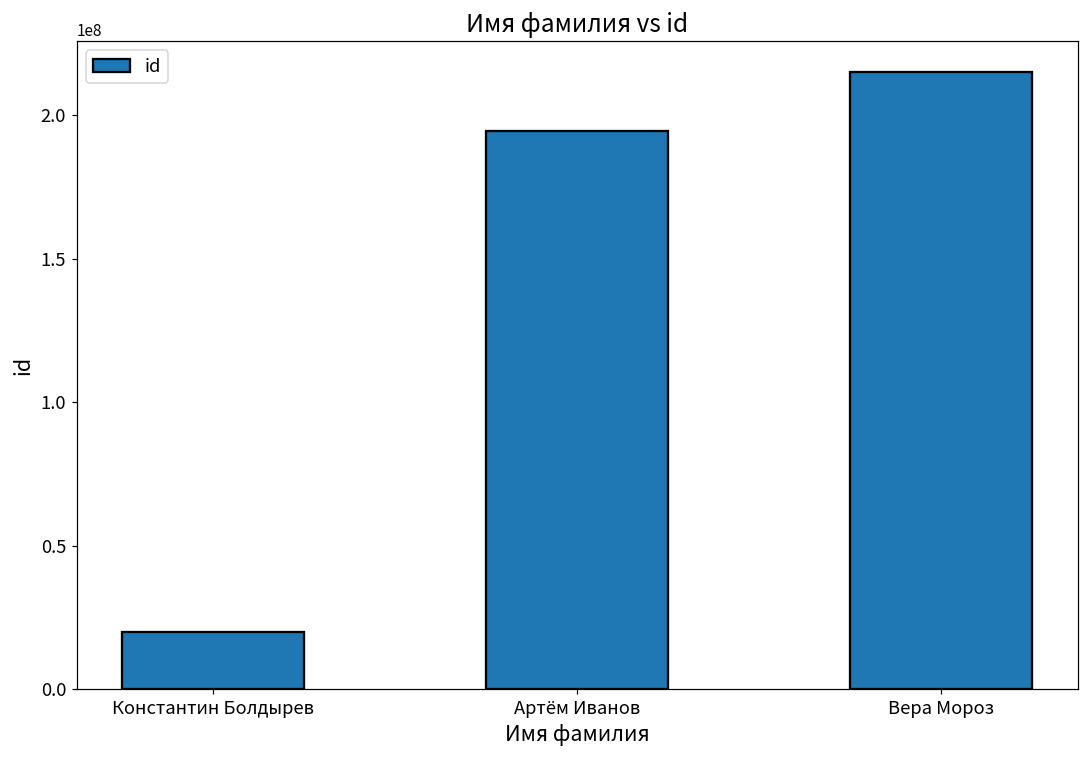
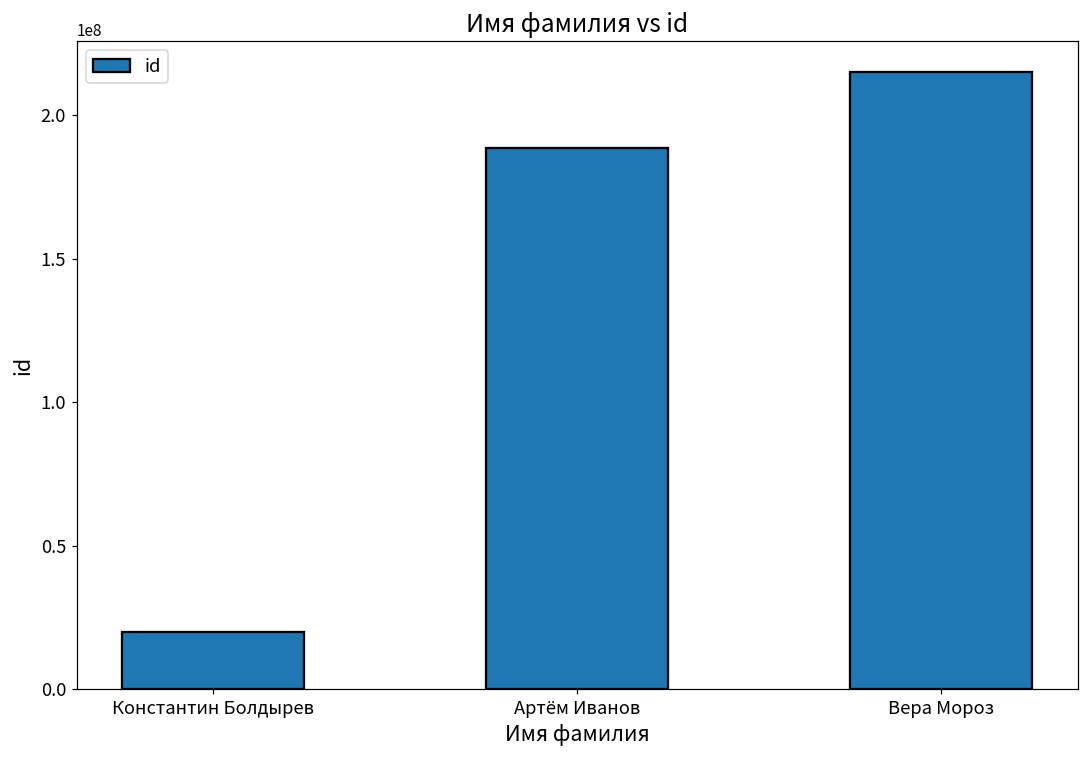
  {
    "Константин Болдырев": 20000000,
-   "Артём Иванов": 194000000,
+   "Артём Иванов": 189000000,
    "Вера Мороз": 215000000
  }
